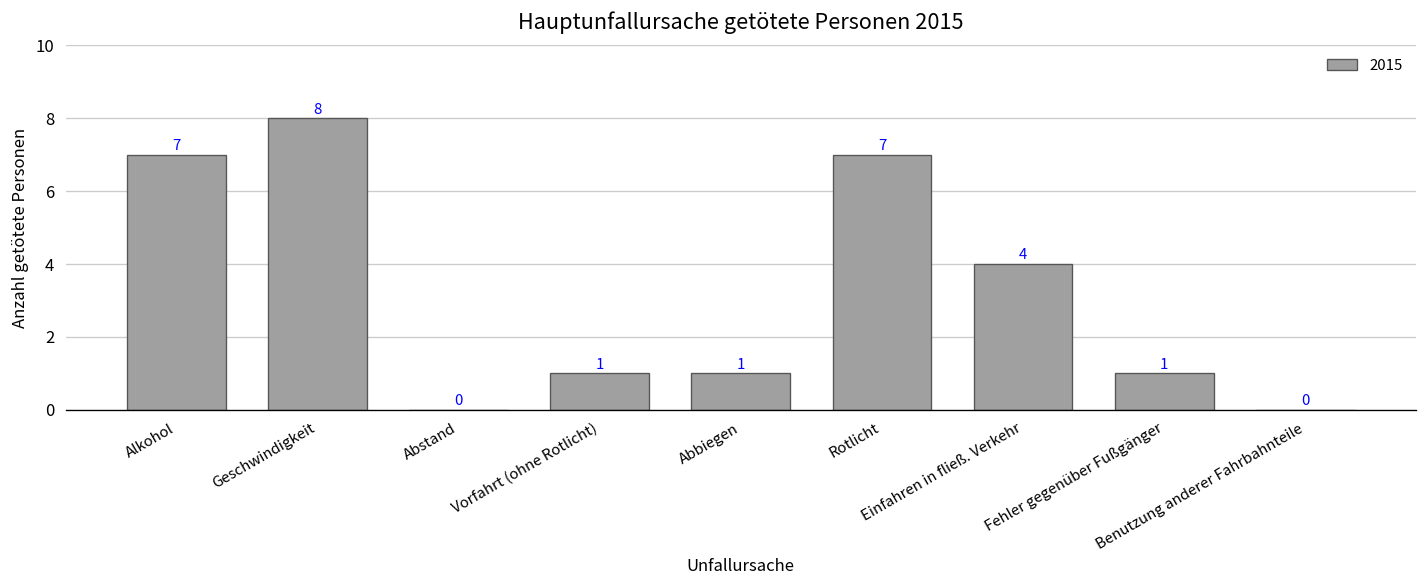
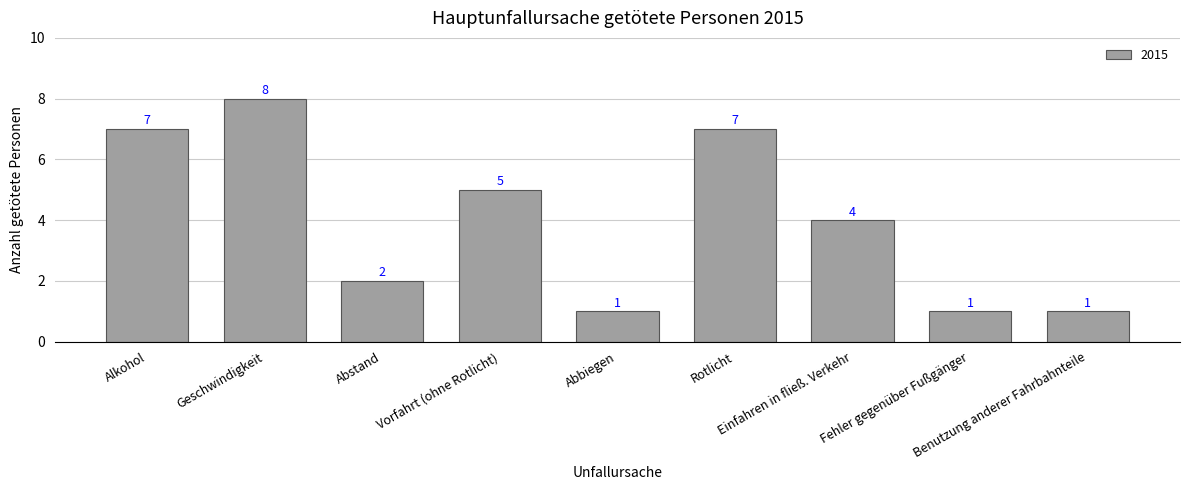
  {
    "Alkohol": 7,
    "Geschwindigkeit": 8,
-   "Abstand": 0,
-   "Vorfahrt (ohne Rotlicht)": 1,
+   "Abstand": 2,
+   "Vorfahrt (ohne Rotlicht)": 5,
    "Abbiegen": 1,
    "Rotlicht": 7,
    "Einfahren in fließ. Verkehr": 4,
    "Fehler gegenüber Fußgänger": 1,
-   "Benutzung anderer Fahrbahnteile": 0
+   "Benutzung anderer Fahrbahnteile": 1
  }
